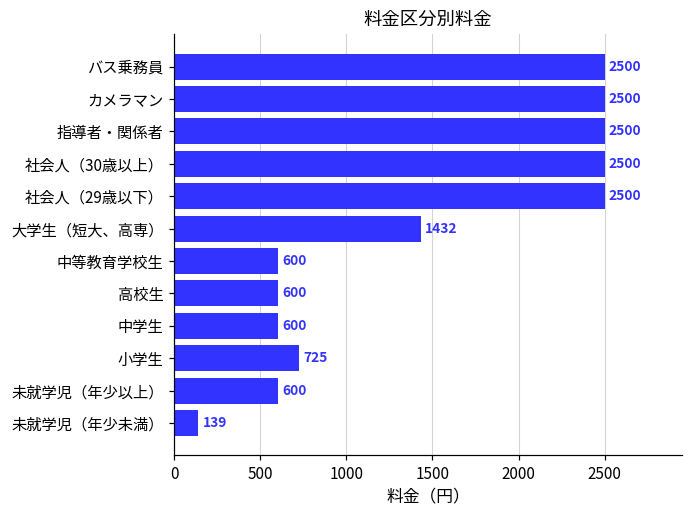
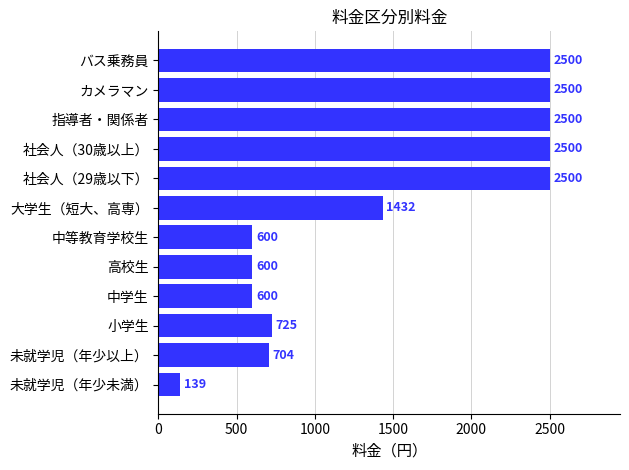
  {
    "バス乗務員": 2500,
    "カメラマン": 2500,
    "指導者・関係者": 2500,
    "社会人（30歳以上）": 2500,
    "社会人（29歳以下）": 2500,
    "大学生（短大、高専）": 1432,
    "中等教育学校生": 600,
    "高校生": 600,
    "中学生": 600,
    "小学生": 725,
-   "未就学児（年少以上）": 600,
+   "未就学児（年少以上）": 704,
    "未就学児（年少未満）": 139
  }
